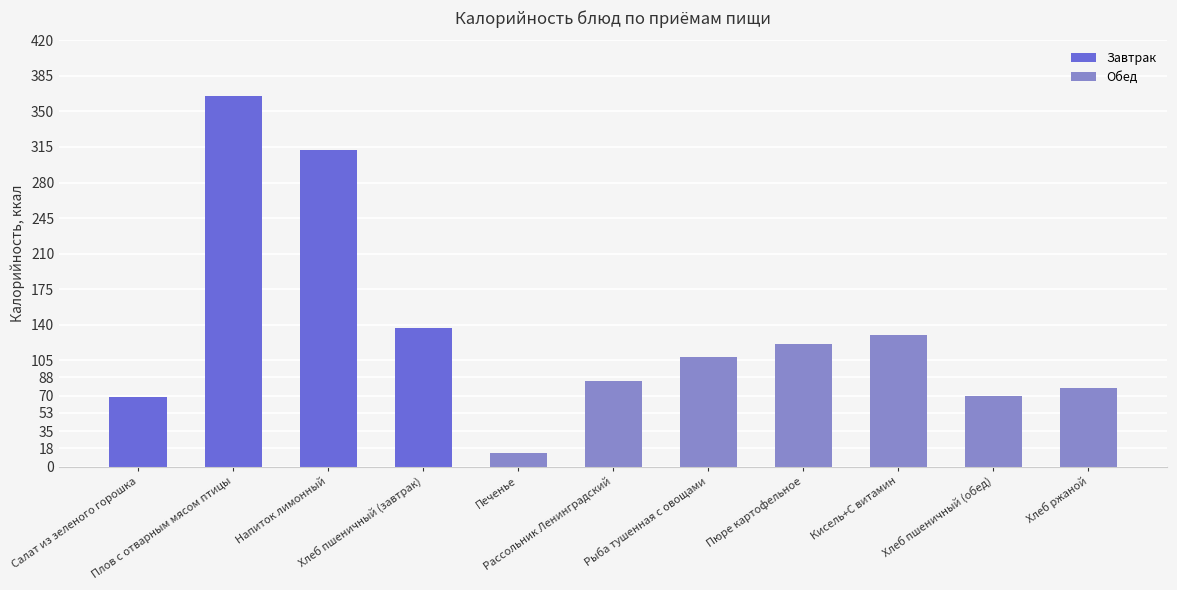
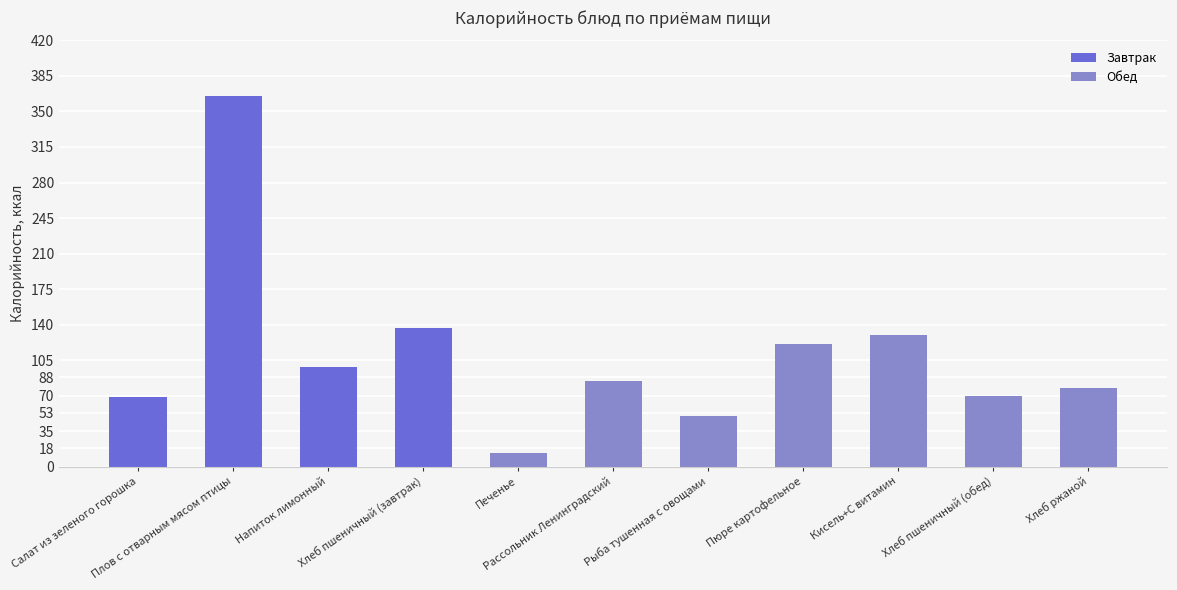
  {
    "Салат из зеленого горошка": 69,
    "Плов с отварным мясом птицы": 365,
-   "Напиток лимонный": 312,
+   "Напиток лимонный": 98,
    "Хлеб пшеничный (завтрак)": 137,
    "Печенье": 14,
    "Рассольник Ленинградский": 84,
-   "Рыба тушенная с овощами": 108,
+   "Рыба тушенная с овощами": 50,
    "Пюре картофельное": 121,
    "Кисель+C витамин": 130,
    "Хлеб пшеничный (обед)": 70,
    "Хлеб ржаной": 78
  }
